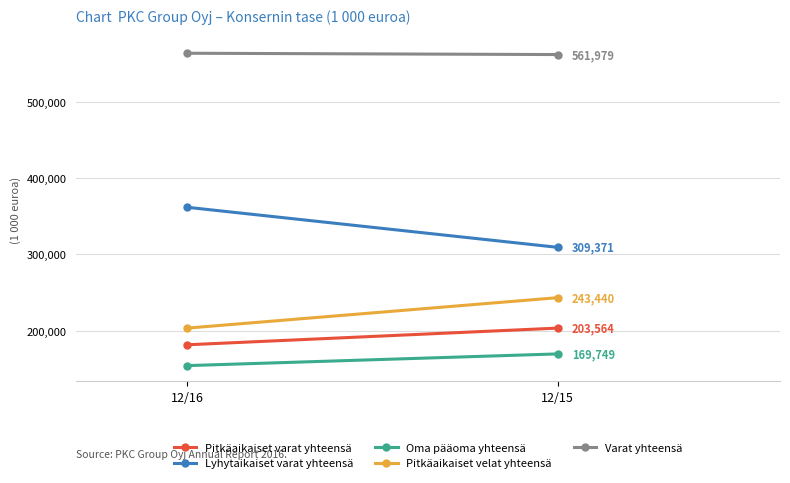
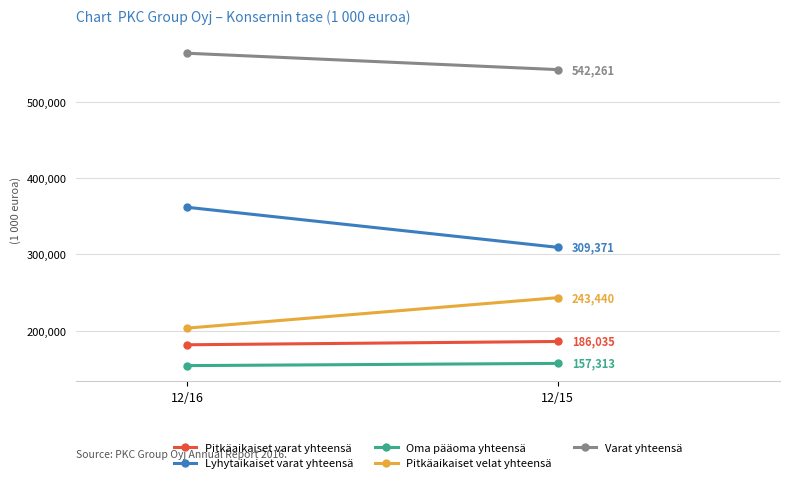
  {
    "Pitkäaikaiset varat yhteensä": {
-     "12/15": "203,564"
+     "12/15": "186,035"
    },
    "Lyhytaikaiset varat yhteensä": {
      "12/15": "309,371"
    },
    "Oma pääoma yhteensä": {
-     "12/15": "169,749"
+     "12/15": "157,313"
    },
    "Pitkäaikaiset velat yhteensä": {
      "12/15": "243,440"
    },
    "Varat yhteensä": {
-     "12/15": "561,979"
+     "12/15": "542,261"
    }
  }
